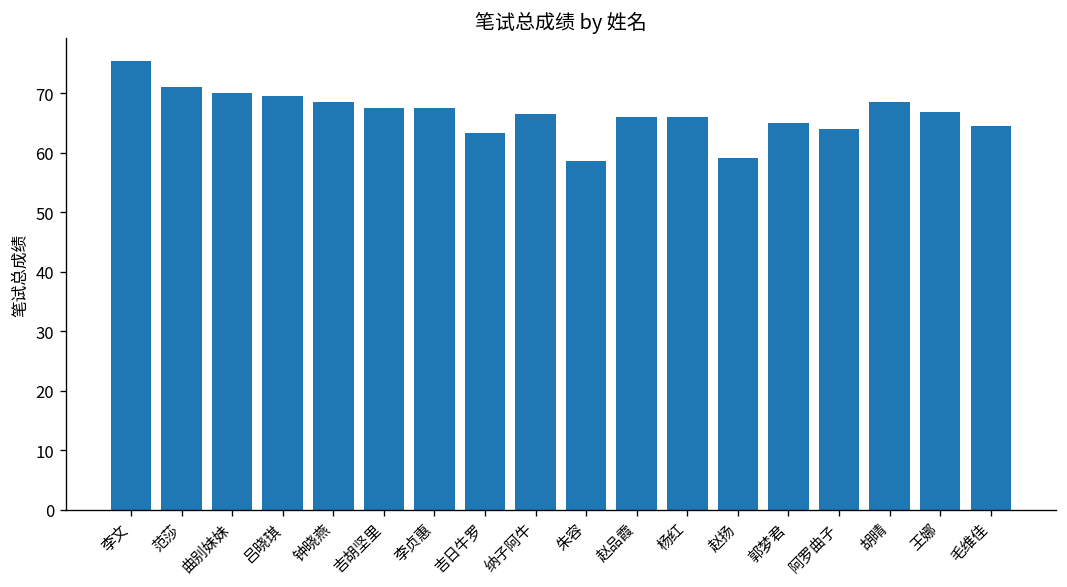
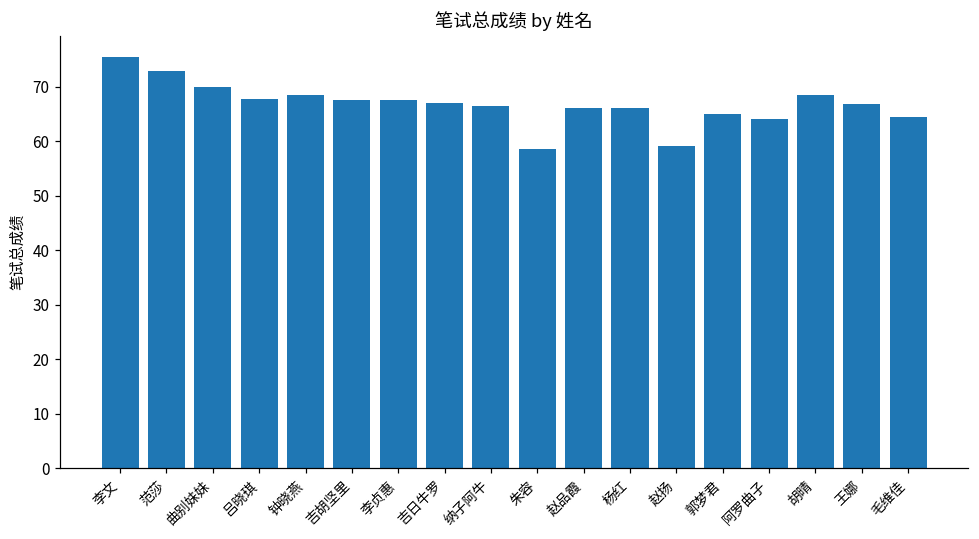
  {
    "李文": 76,
-   "范莎": 71,
+   "范莎": 73,
    "曲别妹妹": 70,
-   "吕晓琪": 70,
+   "吕晓琪": 68,
    "钟晓燕": 69,
    "吉胡坚里": 68,
    "李贞惠": 68,
-   "吉日牛罗": 63,
+   "吉日牛罗": 67,
    "纳子阿牛": 67,
    "朱容": 59,
    "赵品霞": 66,
    "杨红": 66,
    "赵扬": 59,
    "郭梦君": 65,
    "阿罗曲子": 64,
    "胡晴": 69,
    "王娜": 67,
    "毛维佳": 65
  }
